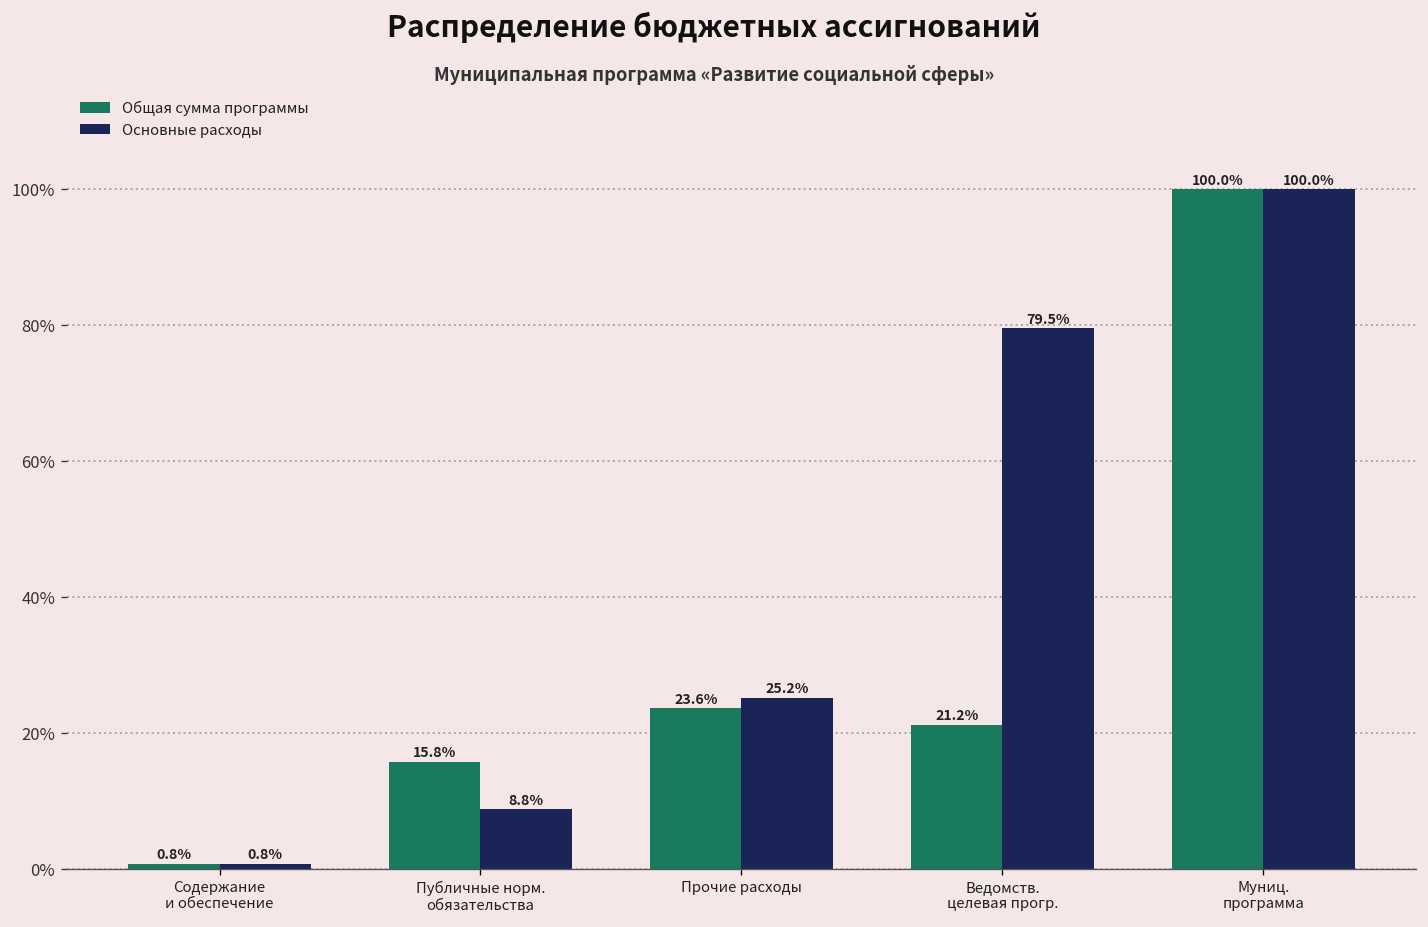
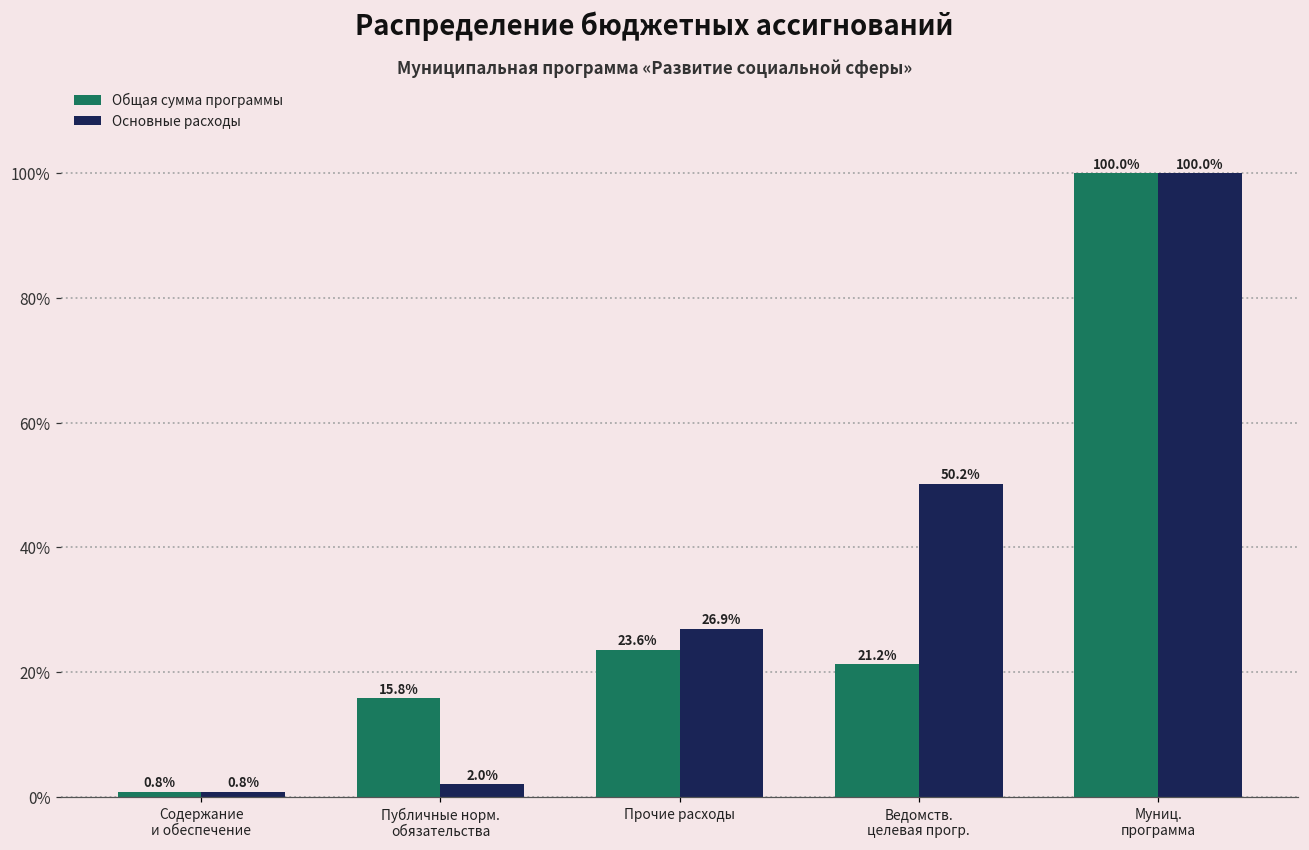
  {
    "Общая сумма программы": {
      "Содержание и обеспечение": "0.8%",
      "Публичные норм. обязательства": "15.8%",
      "Прочие расходы": "23.6%",
      "Ведомств. целевая прогр.": "21.2%",
      "Муниц. программа": "100.0%"
    },
    "Основные расходы": {
      "Содержание и обеспечение": "0.8%",
-     "Публичные норм. обязательства": "8.8%",
-     "Прочие расходы": "25.2%",
-     "Ведомств. целевая прогр.": "79.5%",
+     "Публичные норм. обязательства": "2.0%",
+     "Прочие расходы": "26.9%",
+     "Ведомств. целевая прогр.": "50.2%",
      "Муниц. программа": "100.0%"
    }
  }
